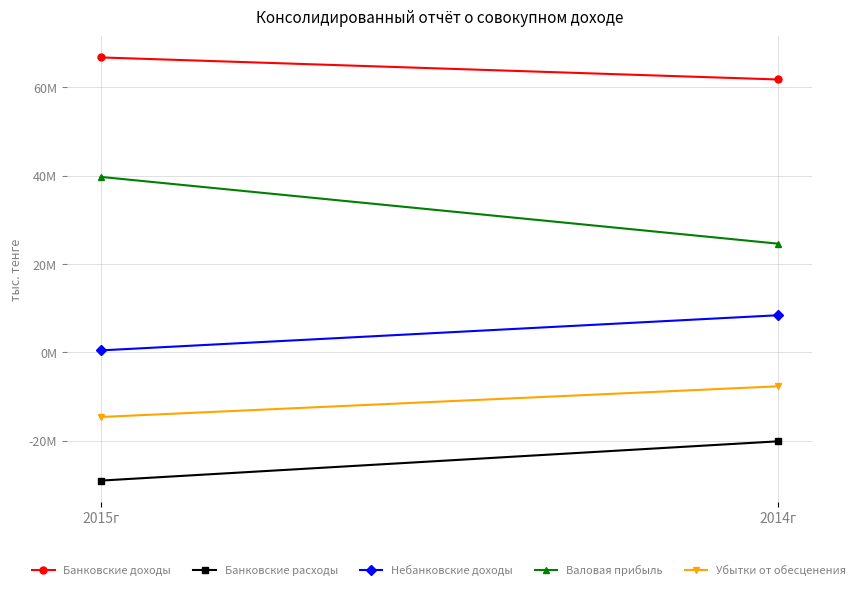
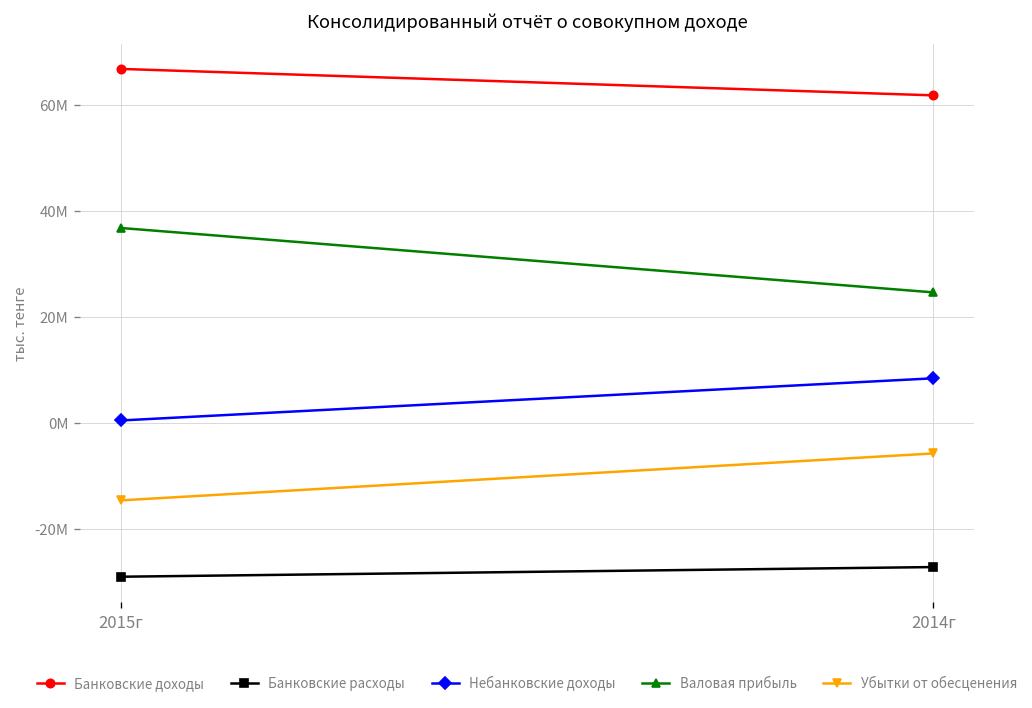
  {
    "Банковские доходы": {
      "2015г": 67000000,
      "2014г": 62000000
    },
    "Банковские расходы": {
      "2015г": -29000000,
-     "2014г": -20000000
+     "2014г": -27000000
    },
    "Небанковские доходы": {
      "2015г": 0,
      "2014г": 8000000
    },
    "Валовая прибыль": {
-     "2015г": 40000000,
+     "2015г": 37000000,
      "2014г": 25000000
    },
    "Убытки от обесценения": {
      "2015г": -15000000,
-     "2014г": -8000000
+     "2014г": -6000000
    }
  }
